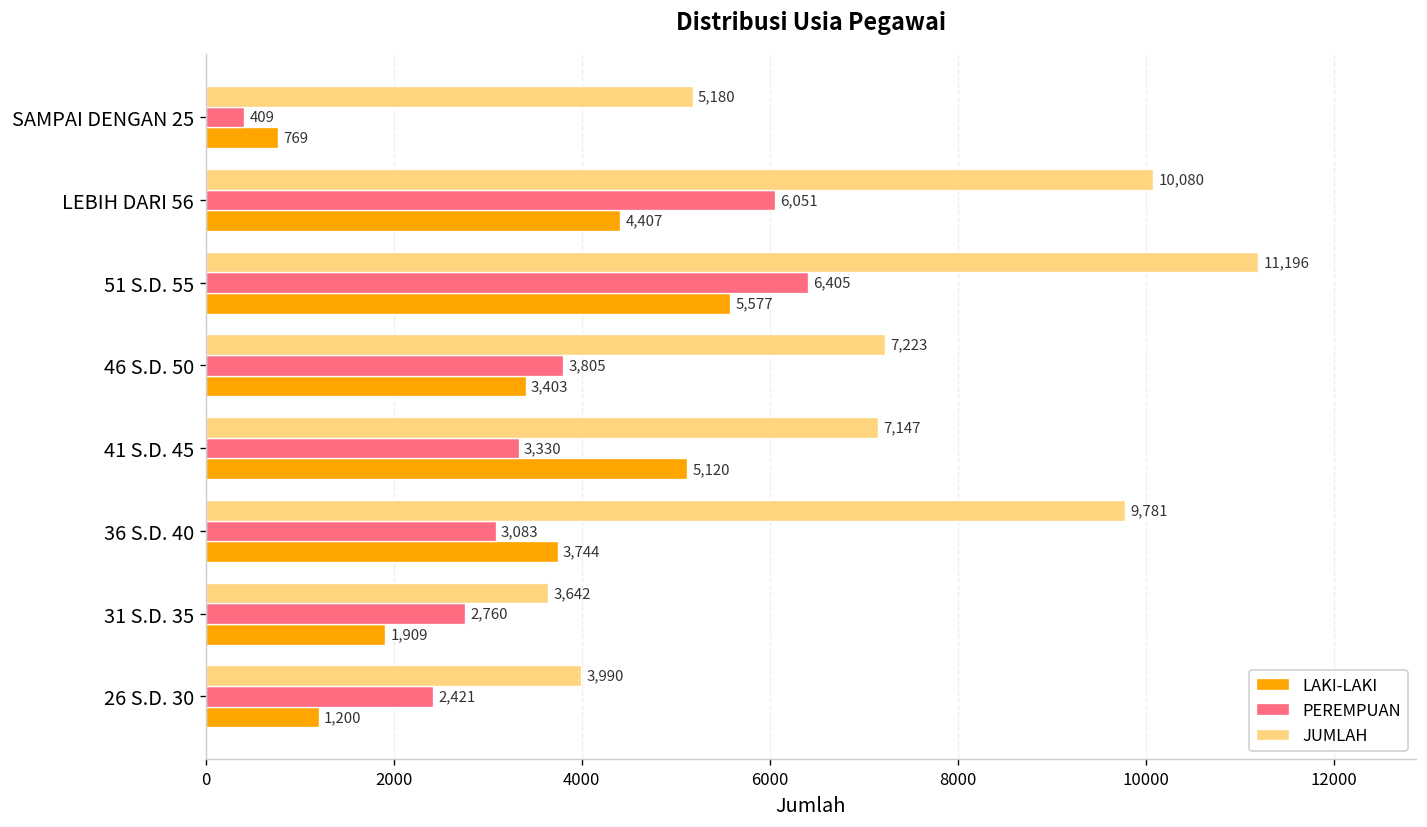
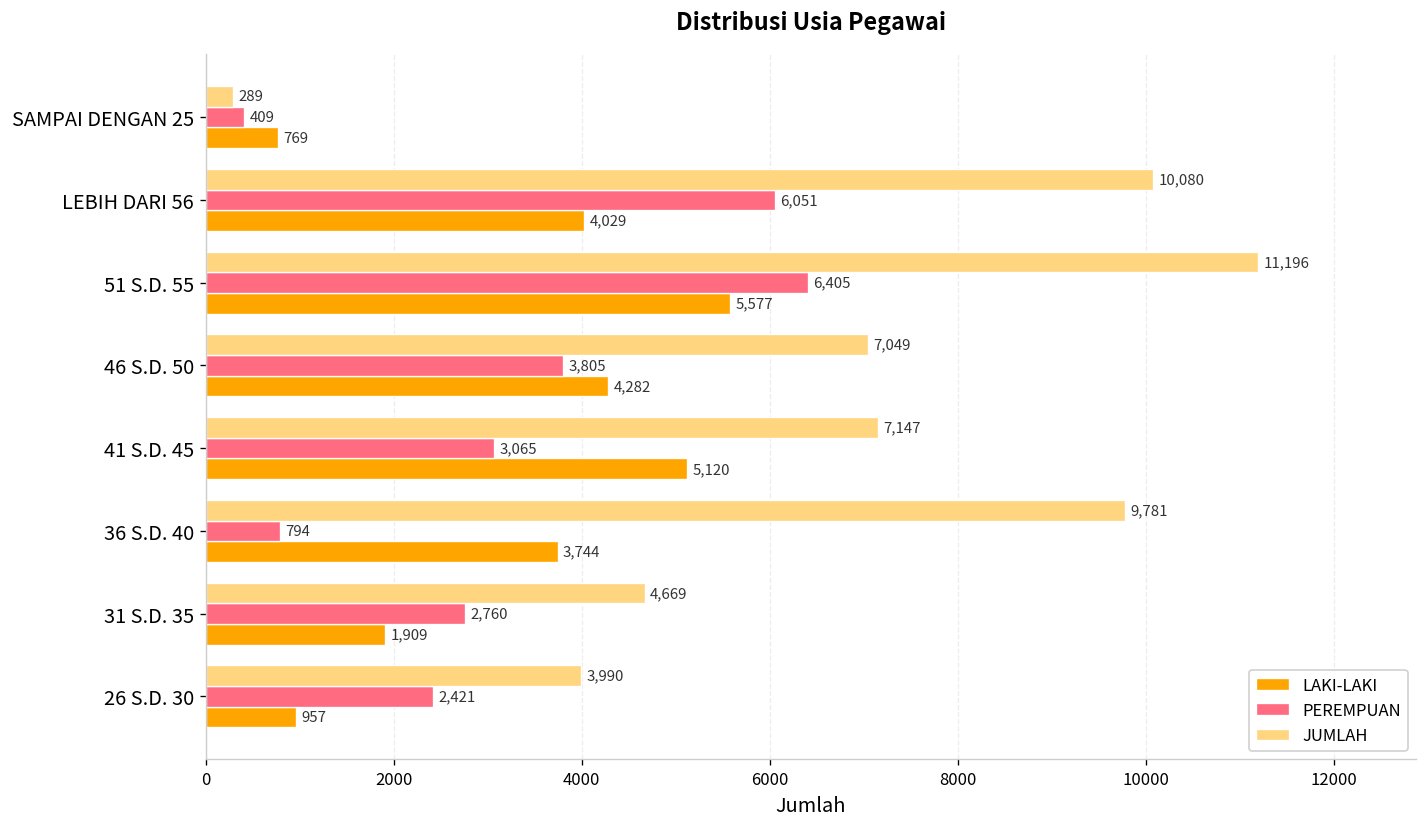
  {
    "LAKI-LAKI": {
      "SAMPAI DENGAN 25": "769",
-     "LEBIH DARI 56": "4,407",
+     "LEBIH DARI 56": "4,029",
      "51 S.D. 55": "5,577",
-     "46 S.D. 50": "3,403",
+     "46 S.D. 50": "4,282",
      "41 S.D. 45": "5,120",
      "36 S.D. 40": "3,744",
      "31 S.D. 35": "1,909",
-     "26 S.D. 30": "1,200"
+     "26 S.D. 30": "957"
    },
    "PEREMPUAN": {
      "SAMPAI DENGAN 25": "409",
      "LEBIH DARI 56": "6,051",
      "51 S.D. 55": "6,405",
      "46 S.D. 50": "3,805",
-     "41 S.D. 45": "3,330",
-     "36 S.D. 40": "3,083",
+     "41 S.D. 45": "3,065",
+     "36 S.D. 40": "794",
      "31 S.D. 35": "2,760",
      "26 S.D. 30": "2,421"
    },
    "JUMLAH": {
-     "SAMPAI DENGAN 25": "5,180",
+     "SAMPAI DENGAN 25": "289",
      "LEBIH DARI 56": "10,080",
      "51 S.D. 55": "11,196",
-     "46 S.D. 50": "7,223",
+     "46 S.D. 50": "7,049",
      "41 S.D. 45": "7,147",
      "36 S.D. 40": "9,781",
-     "31 S.D. 35": "3,642",
+     "31 S.D. 35": "4,669",
      "26 S.D. 30": "3,990"
    }
  }
